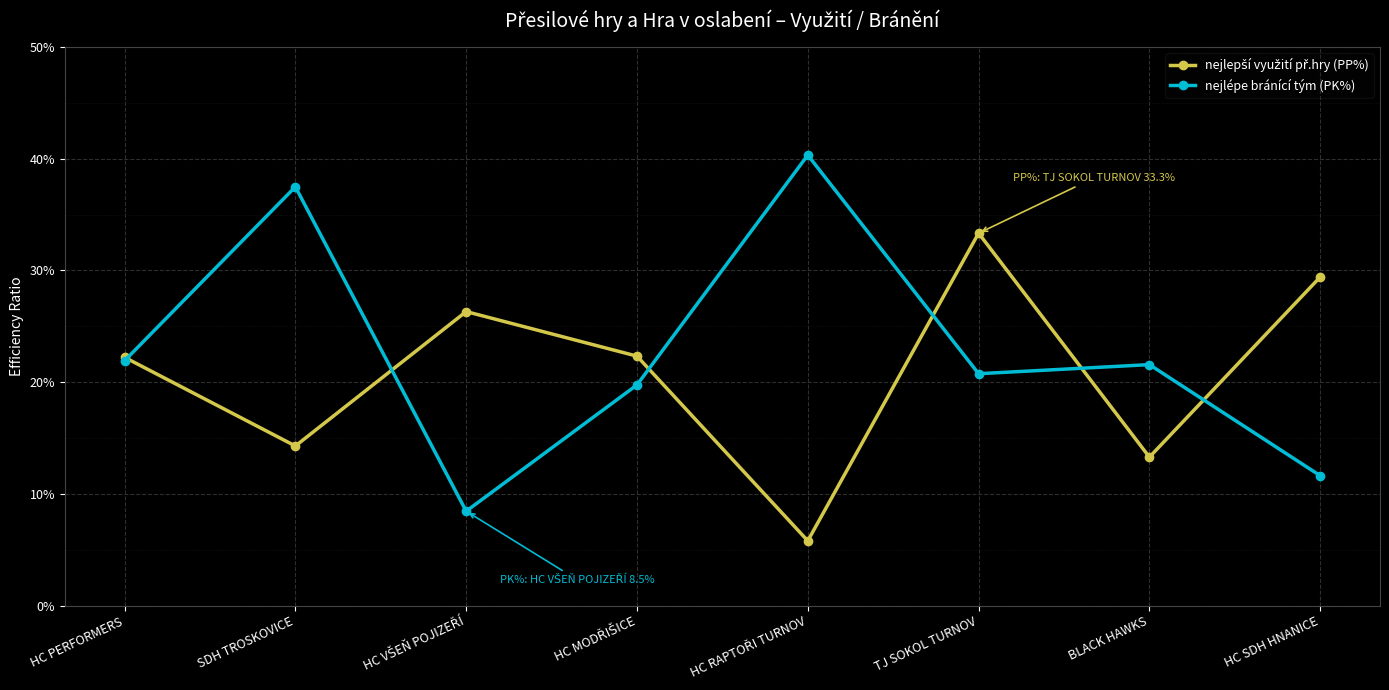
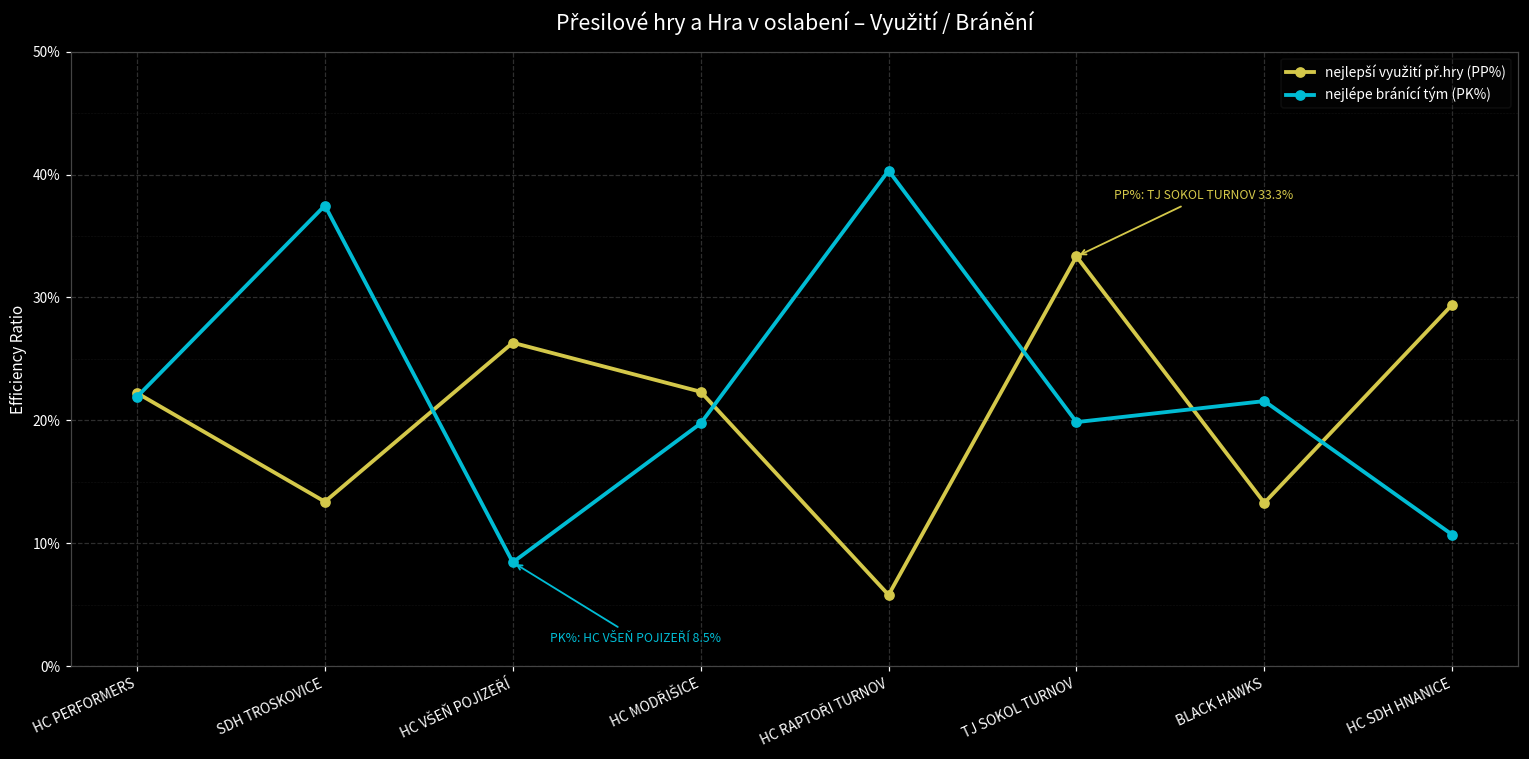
  {
    "nejlepší využití př.hry (PP%)": {
      "HC PERFORMERS": "22.2%",
-     "SDH TROSKOVICE": "14.3%",
+     "SDH TROSKOVICE": "13.4%",
      "HC VŠEŇ POJIZEŘÍ": "26.3%",
      "HC MODŘIŠICE": "22.3%",
      "HC RAPTOŘI TURNOV": "5.8%",
      "BLACK HAWKS": "13.3%",
      "HC SDH HNANICE": "29.4%"
    },
    "nejlépe bránící tým (PK%)": {
      "HC PERFORMERS": "21.9%",
      "SDH TROSKOVICE": "37.5%",
      "HC MODŘIŠICE": "19.8%",
      "HC RAPTOŘI TURNOV": "40.3%",
-     "TJ SOKOL TURNOV": "20.8%",
+     "TJ SOKOL TURNOV": "19.9%",
      "BLACK HAWKS": "21.6%",
-     "HC SDH HNANICE": "11.6%"
+     "HC SDH HNANICE": "10.7%"
    }
  }
